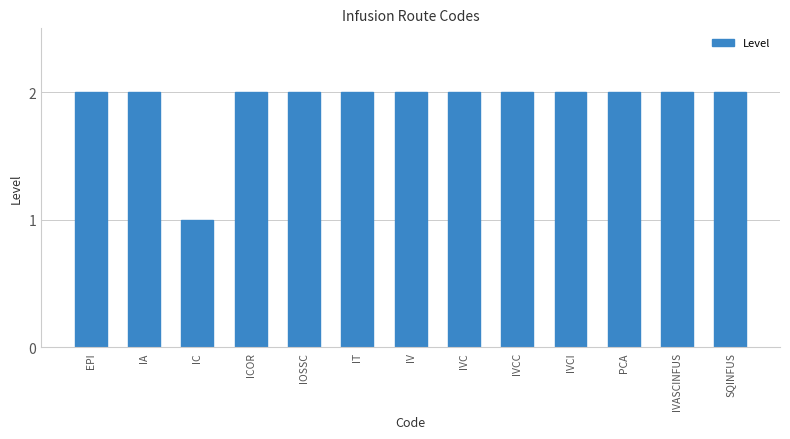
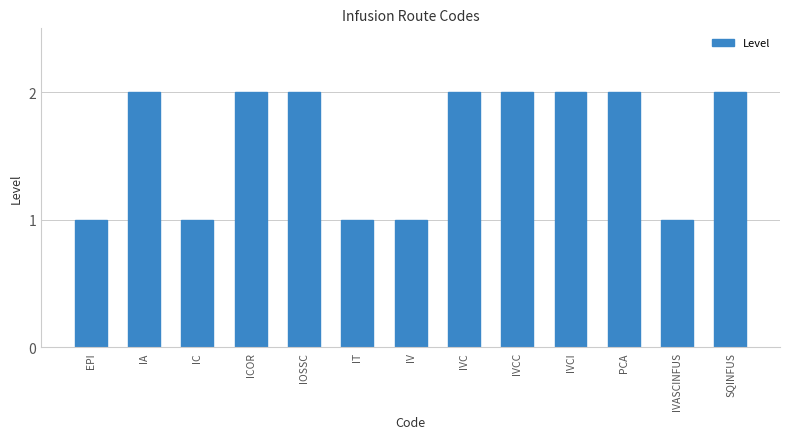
  {
-   "EPI": 2,
+   "EPI": 1,
    "IA": 2,
    "IC": 1,
    "ICOR": 2,
    "IOSSC": 2,
-   "IT": 2,
-   "IV": 2,
+   "IT": 1,
+   "IV": 1,
    "IVC": 2,
    "IVCC": 2,
    "IVCI": 2,
    "PCA": 2,
-   "IVASCINFUS": 2,
+   "IVASCINFUS": 1,
    "SQINFUS": 2
  }
